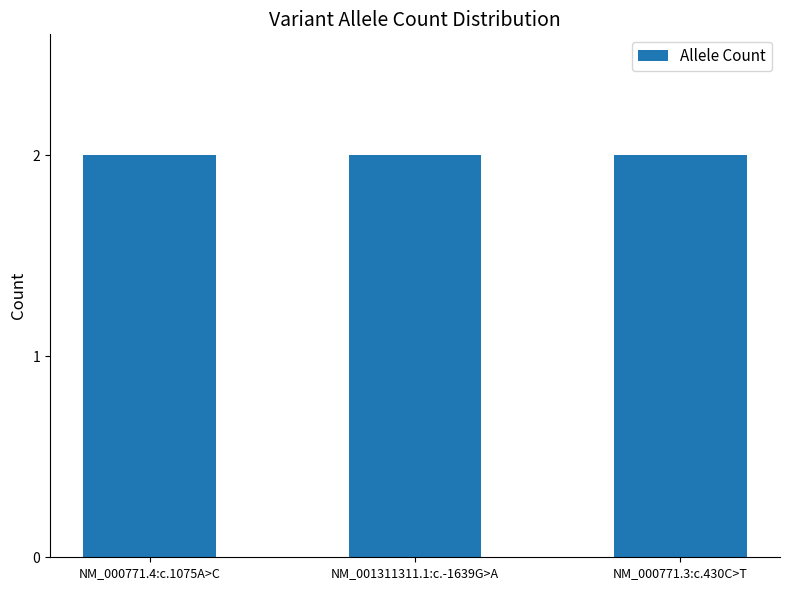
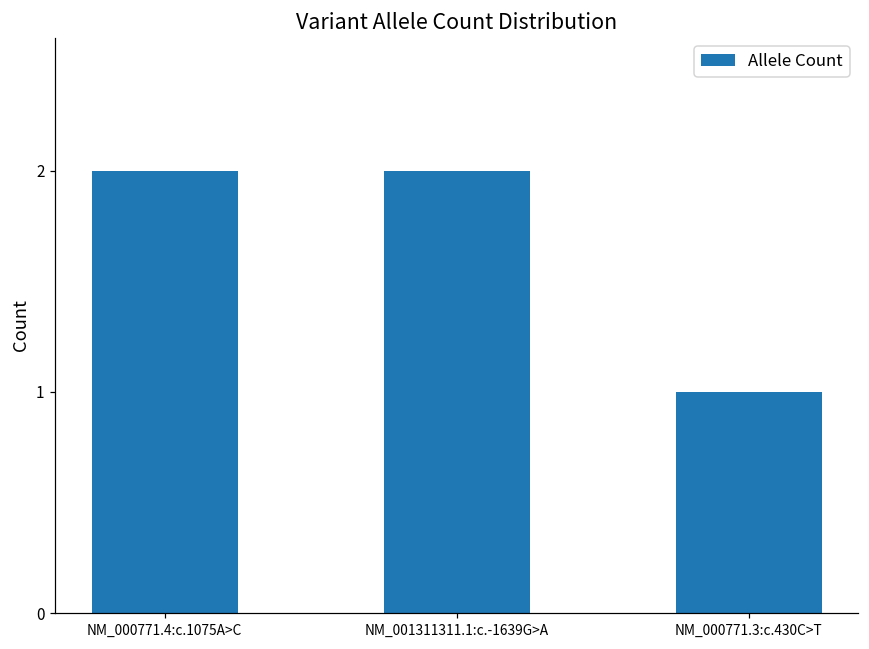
  {
    "NM_000771.4:c.1075A>C": 2,
    "NM_001311311.1:c.-1639G>A": 2,
-   "NM_000771.3:c.430C>T": 2
+   "NM_000771.3:c.430C>T": 1
  }
